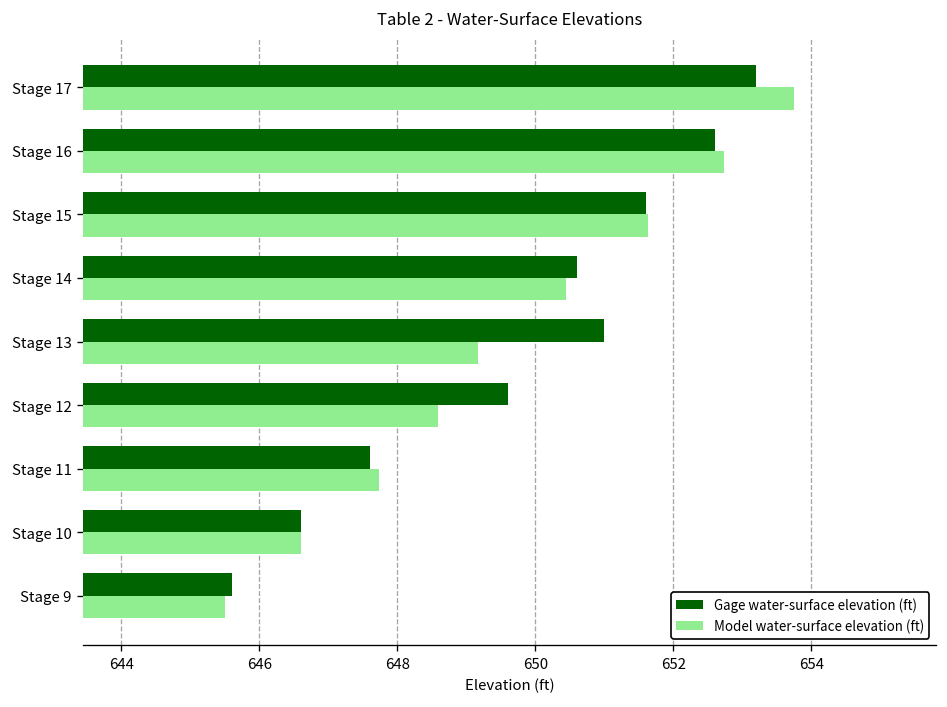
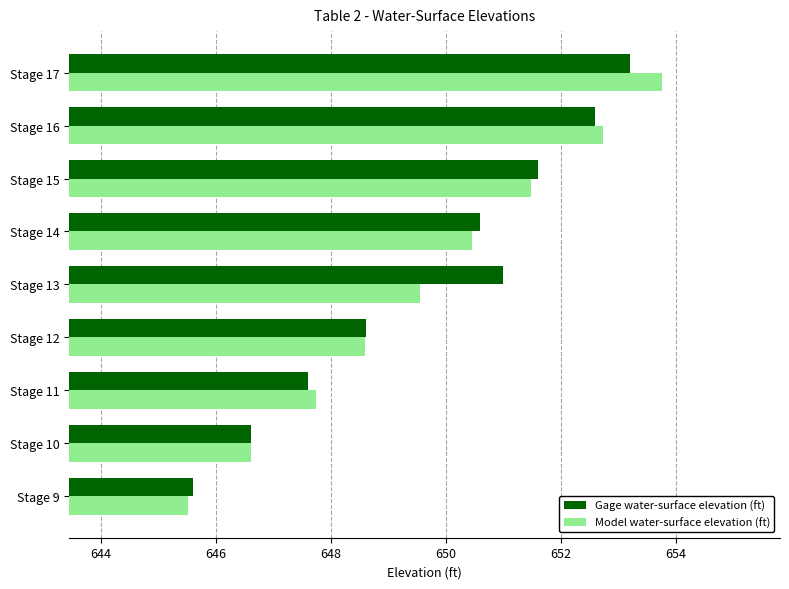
  {
    "Gage water-surface elevation (ft)": {
      "Stage 17": 653.2,
      "Stage 16": 652.6,
      "Stage 15": 651.6,
      "Stage 14": 650.6,
      "Stage 13": 651.0,
-     "Stage 12": 649.6,
+     "Stage 12": 648.6,
      "Stage 11": 647.6,
      "Stage 10": 646.6,
      "Stage 9": 645.6
    },
    "Model water-surface elevation (ft)": {
      "Stage 17": 653.8,
      "Stage 16": 652.7,
-     "Stage 15": 651.6,
+     "Stage 15": 651.5,
      "Stage 14": 650.5,
-     "Stage 13": 649.2,
+     "Stage 13": 649.5,
      "Stage 12": 648.6,
      "Stage 11": 647.7,
      "Stage 10": 646.6,
      "Stage 9": 645.5
    }
  }
